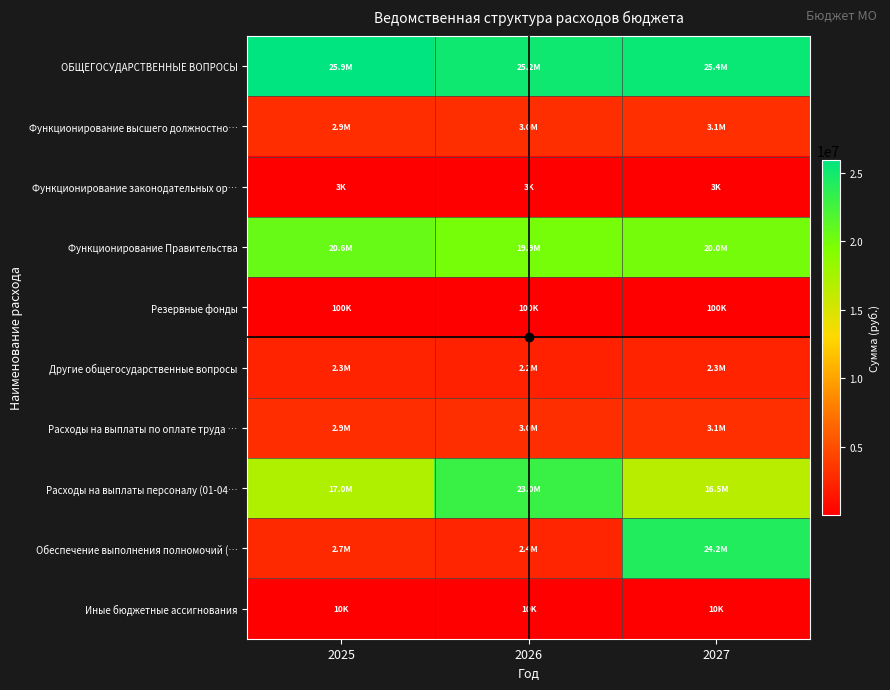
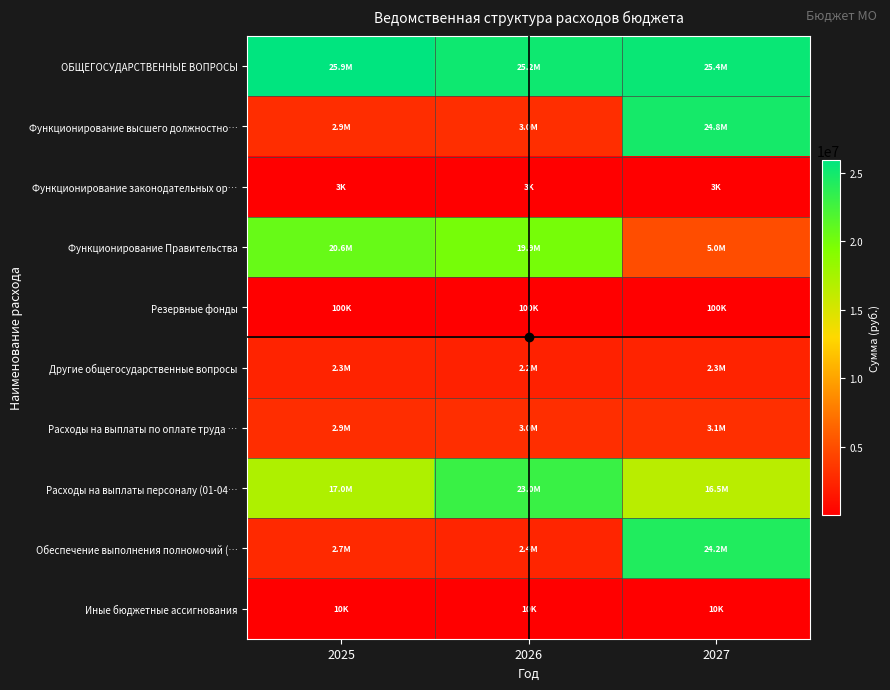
  {
    "Функционирование высшего должностно…": {
-     "2027": "3.1M"
+     "2027": "24.8M"
    },
    "Функционирование Правительства": {
-     "2027": "20.0M"
+     "2027": "5.0M"
    }
  }
